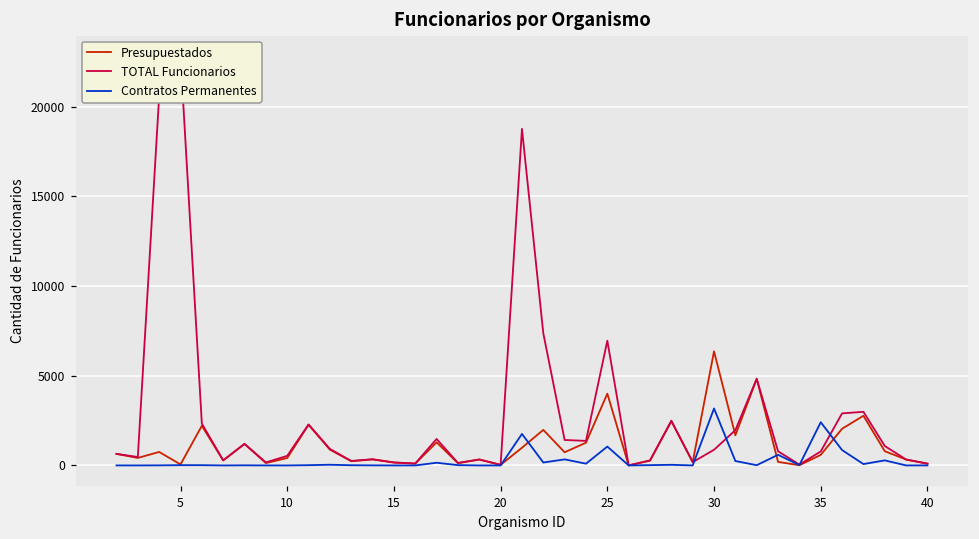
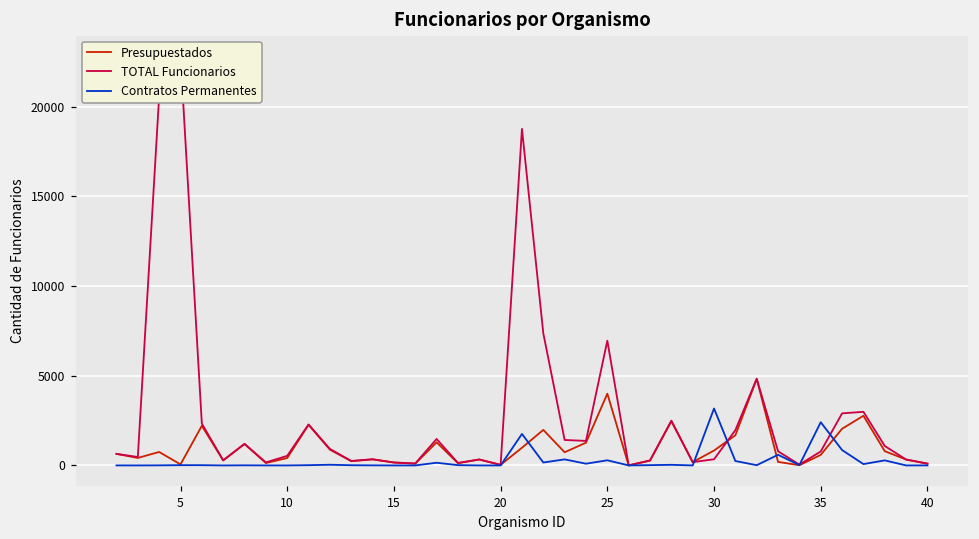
  {
    "Presupuestados": {
      "25": 4000,
-     "30": 6400,
+     "30": 800,
      "35": 600
    },
    "TOTAL Funcionarios": {
      "25": 7000,
-     "30": 900,
+     "30": 300,
      "35": 800
    },
    "Contratos Permanentes": {
      "10": 0,
      "15": 0,
-     "25": 1100,
+     "25": 300,
      "30": 3200,
      "35": 2400
    }
  }
